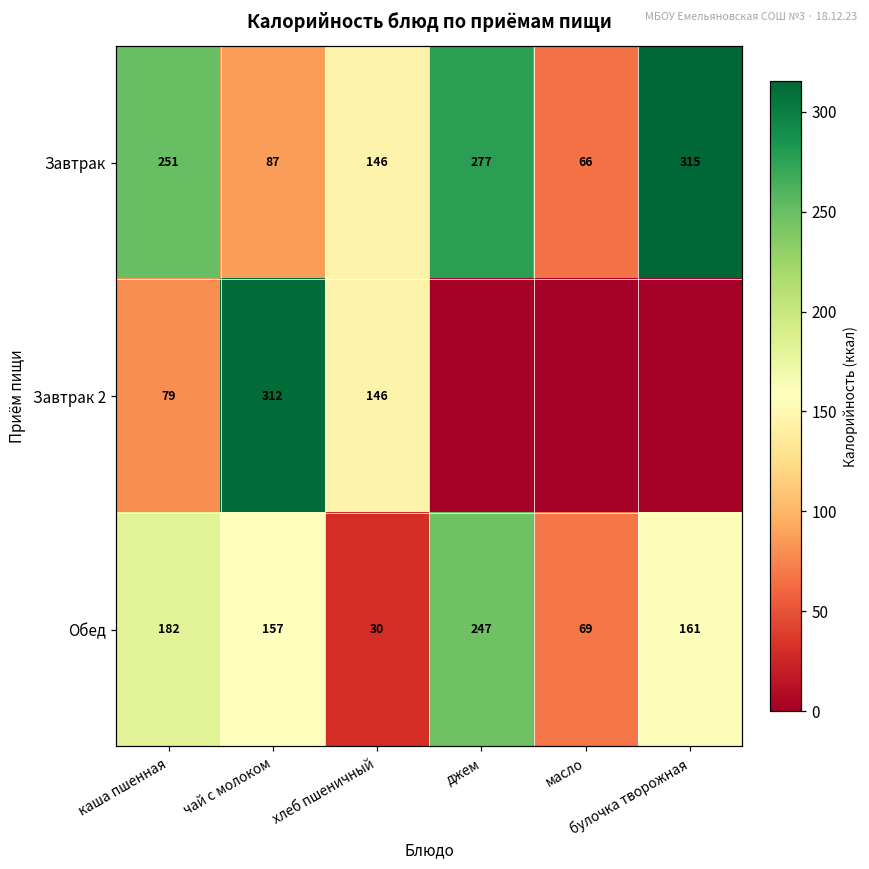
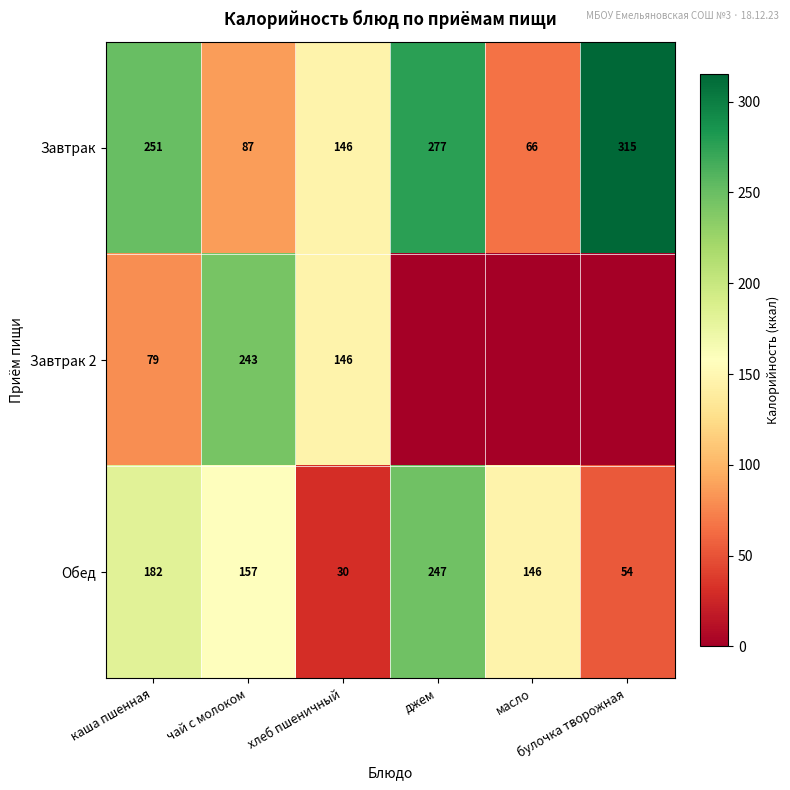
  {
    "Завтрак": {
      "каша пшенная": 251,
      "чай с молоком": 87,
      "хлеб пшеничный": 146,
      "джем": 277,
      "масло": 66,
      "булочка творожная": 315
    },
    "Завтрак 2": {
      "каша пшенная": 79,
-     "чай с молоком": 312,
+     "чай с молоком": 243,
      "хлеб пшеничный": 146
    },
    "Обед": {
      "каша пшенная": 182,
      "чай с молоком": 157,
      "хлеб пшеничный": 30,
      "джем": 247,
-     "масло": 69,
-     "булочка творожная": 161
+     "масло": 146,
+     "булочка творожная": 54
    }
  }
